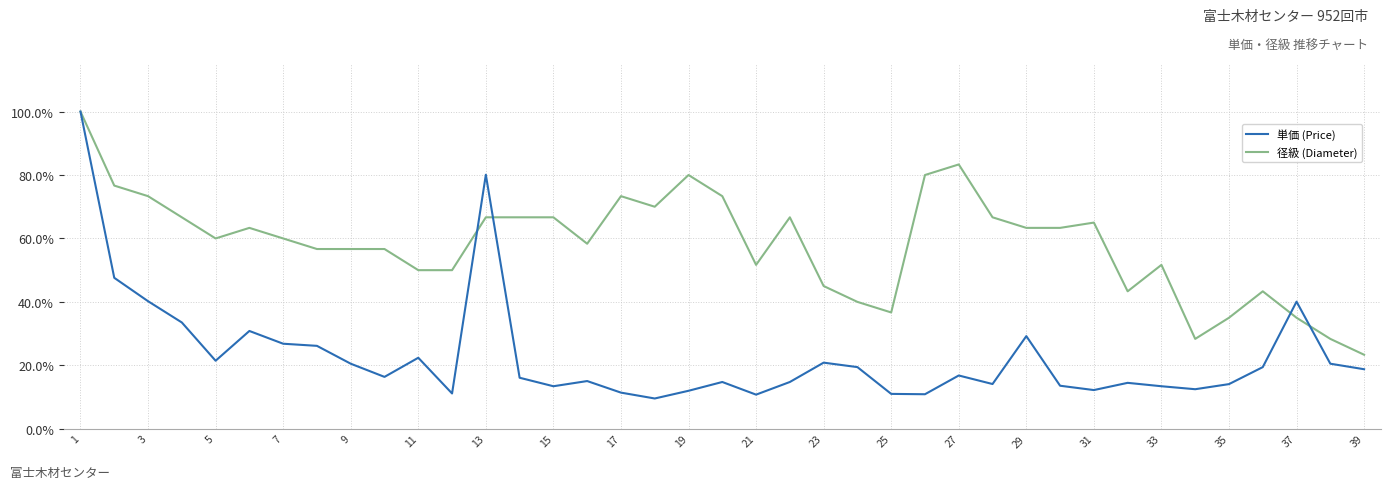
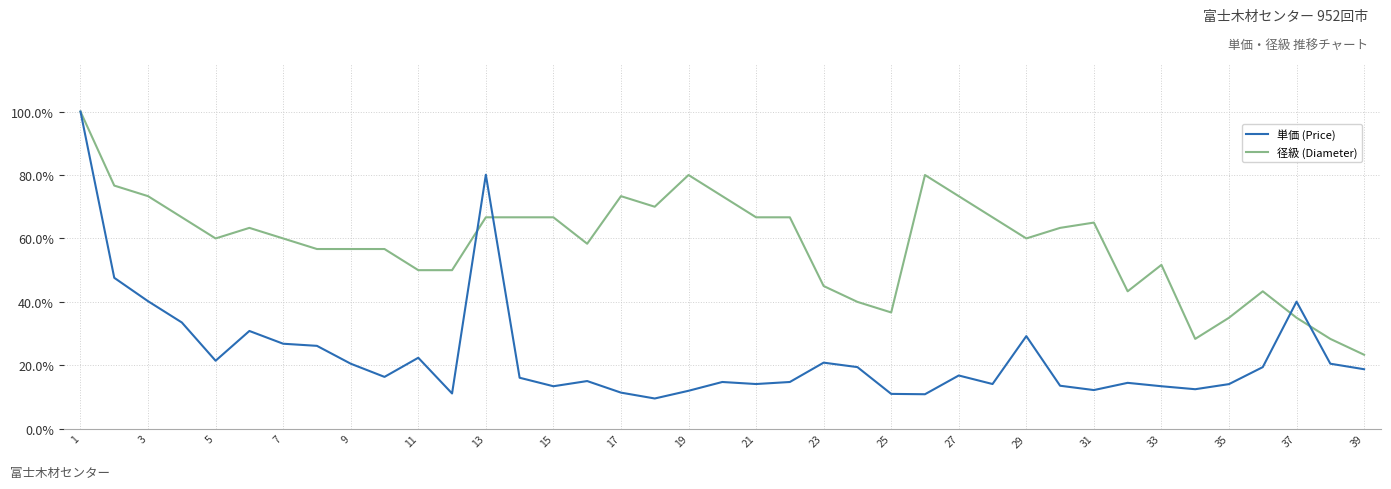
  {
    "単価 (Price)": {
      "3": "40%",
      "5": "21%",
      "7": "27%",
      "9": "21%",
      "11": "22%",
      "13": "80%",
      "15": "13%",
      "17": "11%",
      "19": "12%",
-     "21": "11%",
+     "21": "14%",
      "23": "21%",
      "25": "11%",
      "27": "17%",
      "29": "29%",
      "31": "12%",
      "33": "13%",
      "35": "14%",
      "37": "40%",
      "39": "19%"
    },
    "径級 (Diameter)": {
      "3": "73%",
      "5": "60%",
      "7": "60%",
      "9": "57%",
      "11": "50%",
      "13": "67%",
      "15": "67%",
      "17": "73%",
      "19": "80%",
-     "21": "52%",
+     "21": "67%",
      "23": "45%",
      "25": "37%",
-     "27": "83%",
-     "29": "63%",
+     "27": "73%",
+     "29": "60%",
      "31": "65%",
      "33": "52%",
      "35": "35%",
      "37": "35%",
      "39": "23%"
    }
  }
